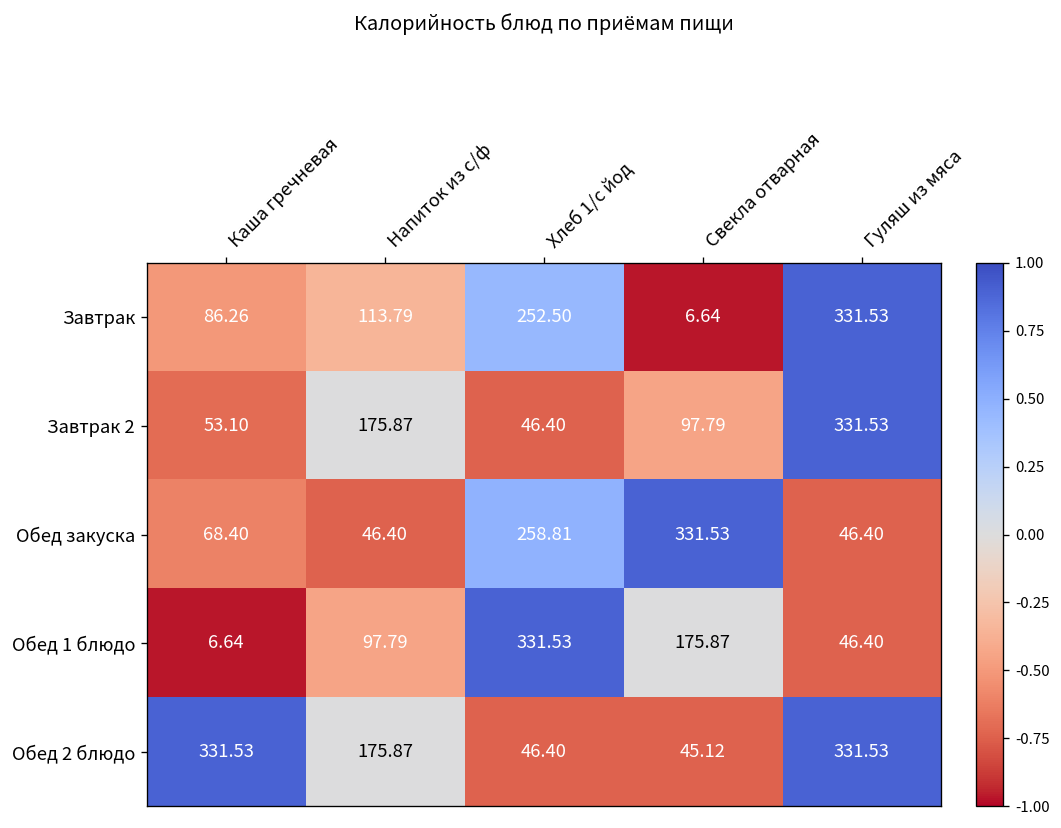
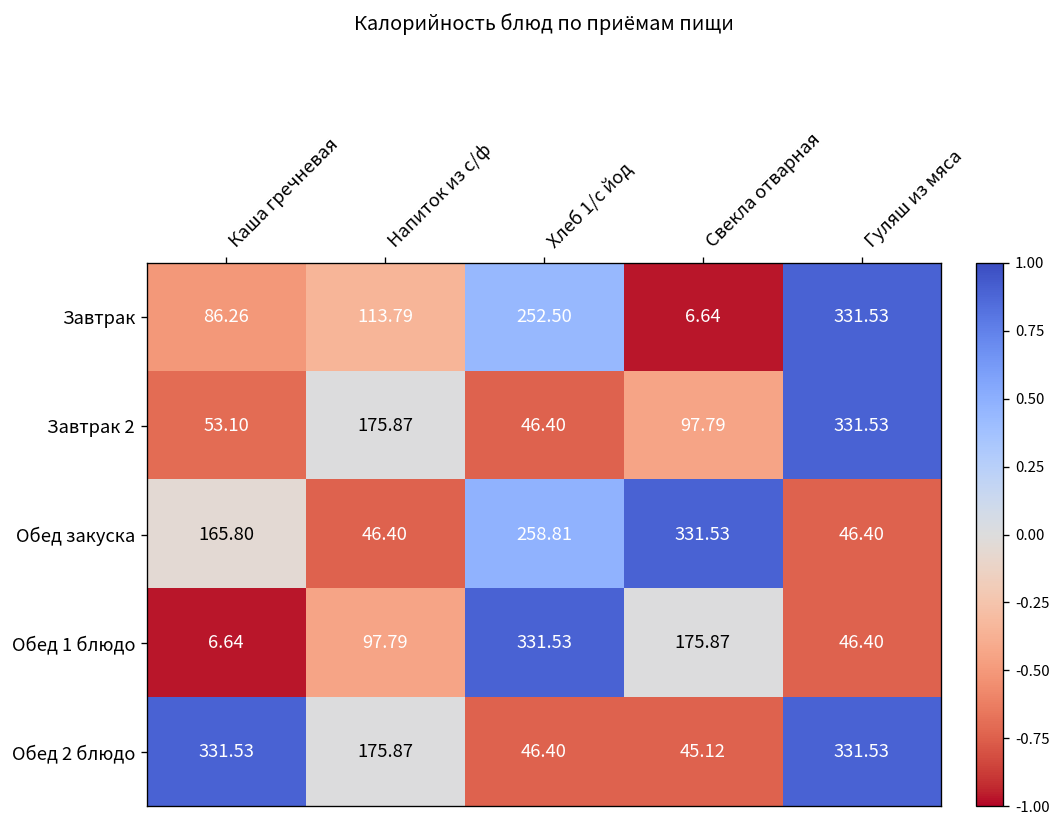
  {
    "Завтрак": {
      "Каша гречневая": 86.26,
      "Напиток из с/ф": 113.79,
      "Хлеб 1/с йод": 252.50,
      "Свекла отварная": 6.64,
      "Гуляш из мяса": 331.53
    },
    "Завтрак 2": {
      "Каша гречневая": 53.10,
      "Напиток из с/ф": 175.87,
      "Хлеб 1/с йод": 46.40,
      "Свекла отварная": 97.79,
      "Гуляш из мяса": 331.53
    },
    "Обед закуска": {
-     "Каша гречневая": 68.40,
+     "Каша гречневая": 165.80,
      "Напиток из с/ф": 46.40,
      "Хлеб 1/с йод": 258.81,
      "Свекла отварная": 331.53,
      "Гуляш из мяса": 46.40
    },
    "Обед 1 блюдо": {
      "Каша гречневая": 6.64,
      "Напиток из с/ф": 97.79,
      "Хлеб 1/с йод": 331.53,
      "Свекла отварная": 175.87,
      "Гуляш из мяса": 46.40
    },
    "Обед 2 блюдо": {
      "Каша гречневая": 331.53,
      "Напиток из с/ф": 175.87,
      "Хлеб 1/с йод": 46.40,
      "Свекла отварная": 45.12,
      "Гуляш из мяса": 331.53
    }
  }
